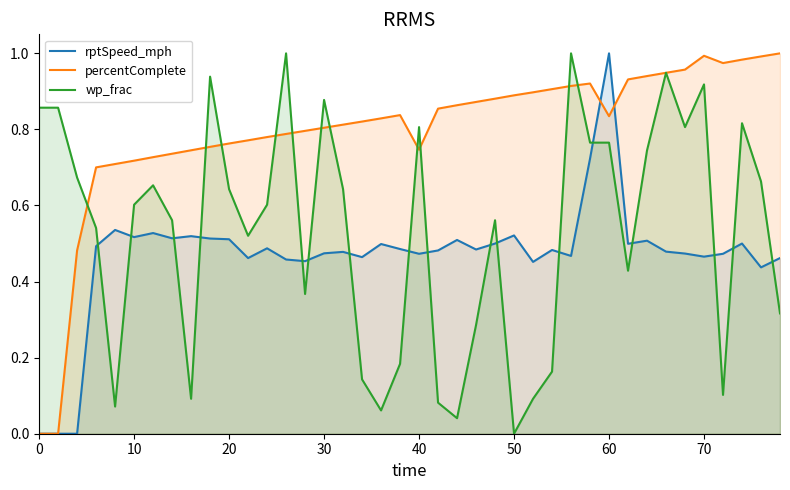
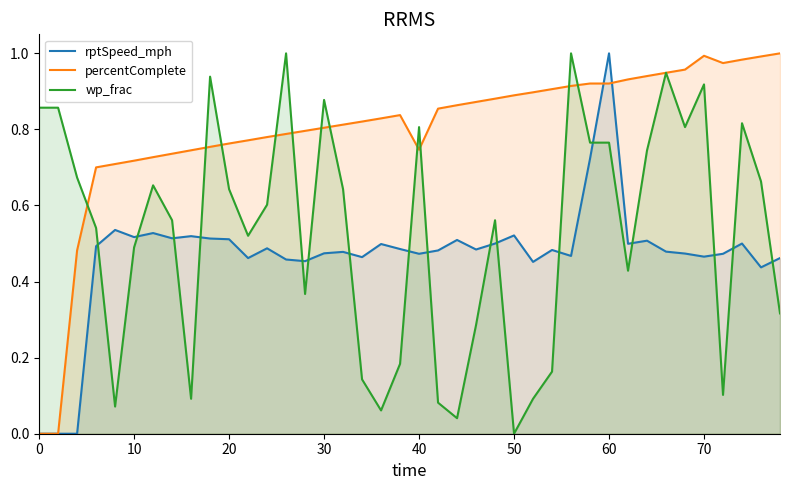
  {
    "rptSpeed_mph": {
      "10": 0.52,
      "20": 0.51,
      "30": 0.47,
      "40": 0.47,
      "50": 0.52,
      "60": 1.00,
      "70": 0.47
    },
    "percentComplete": {
      "10": 0.72,
      "20": 0.76,
      "30": 0.80,
      "40": 0.75,
      "50": 0.89,
-     "60": 0.83,
+     "60": 0.92,
      "70": 0.99
    },
    "wp_frac": {
      "0": 0.86,
-     "10": 0.60,
+     "10": 0.49,
      "20": 0.64,
      "30": 0.88,
      "40": 0.81,
      "50": 0.00,
      "60": 0.77,
      "70": 0.92
    }
  }
